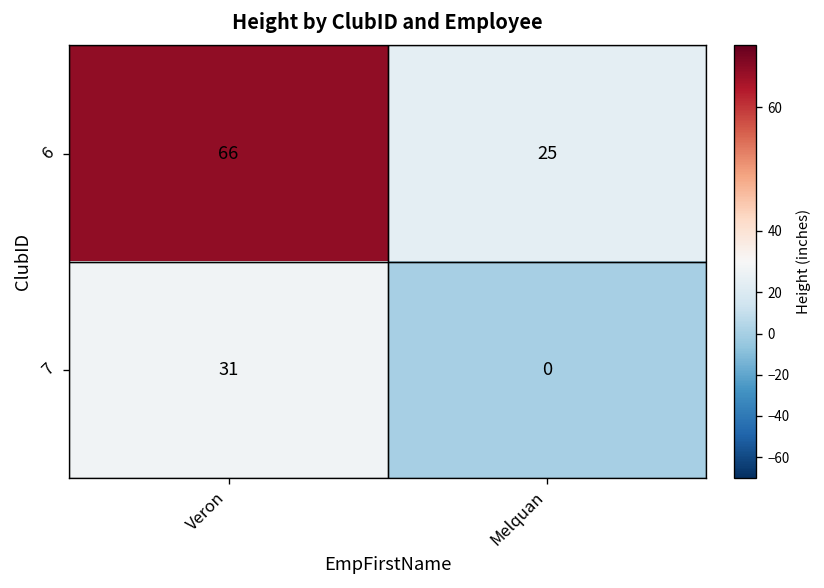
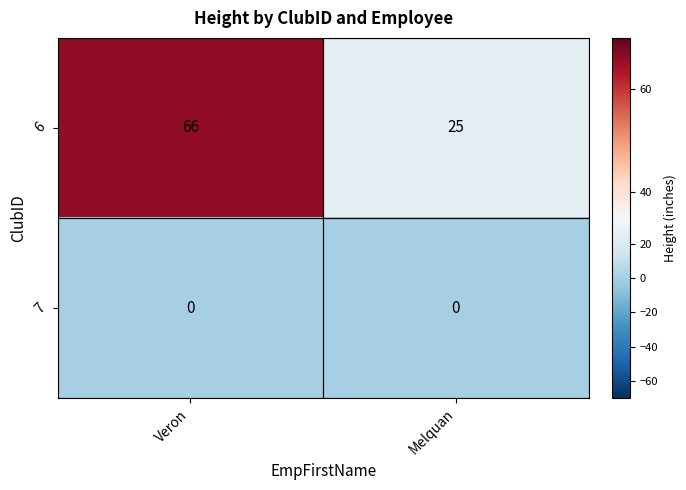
  {
    "6": {
      "Veron": 66,
      "Melquan": 25
    },
    "7": {
-     "Veron": 31,
+     "Veron": 0,
      "Melquan": 0
    }
  }
